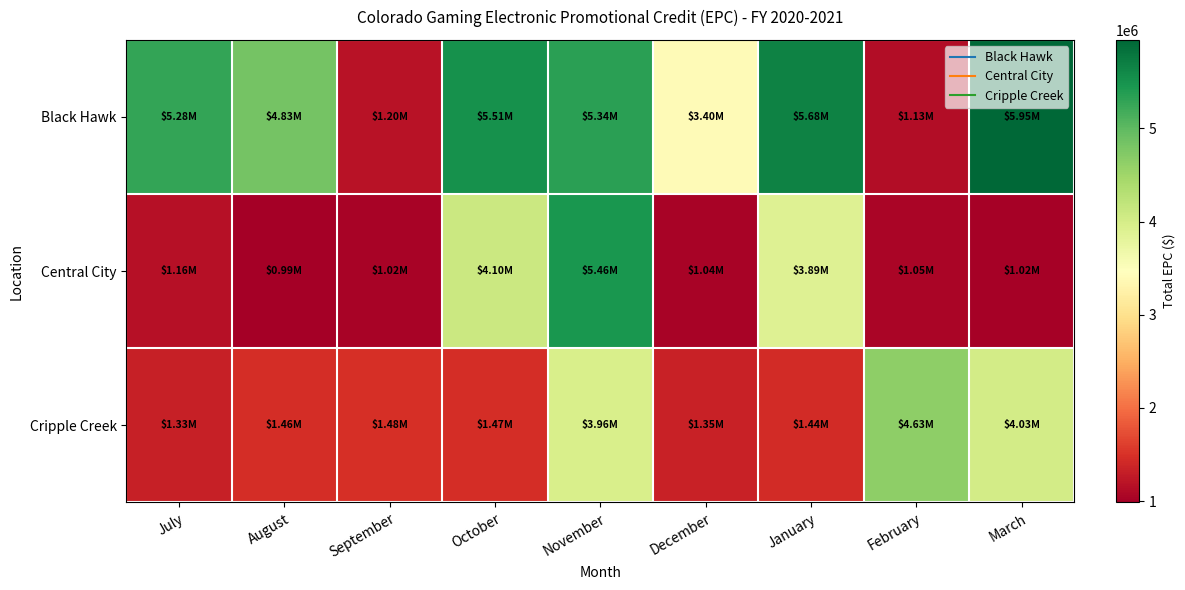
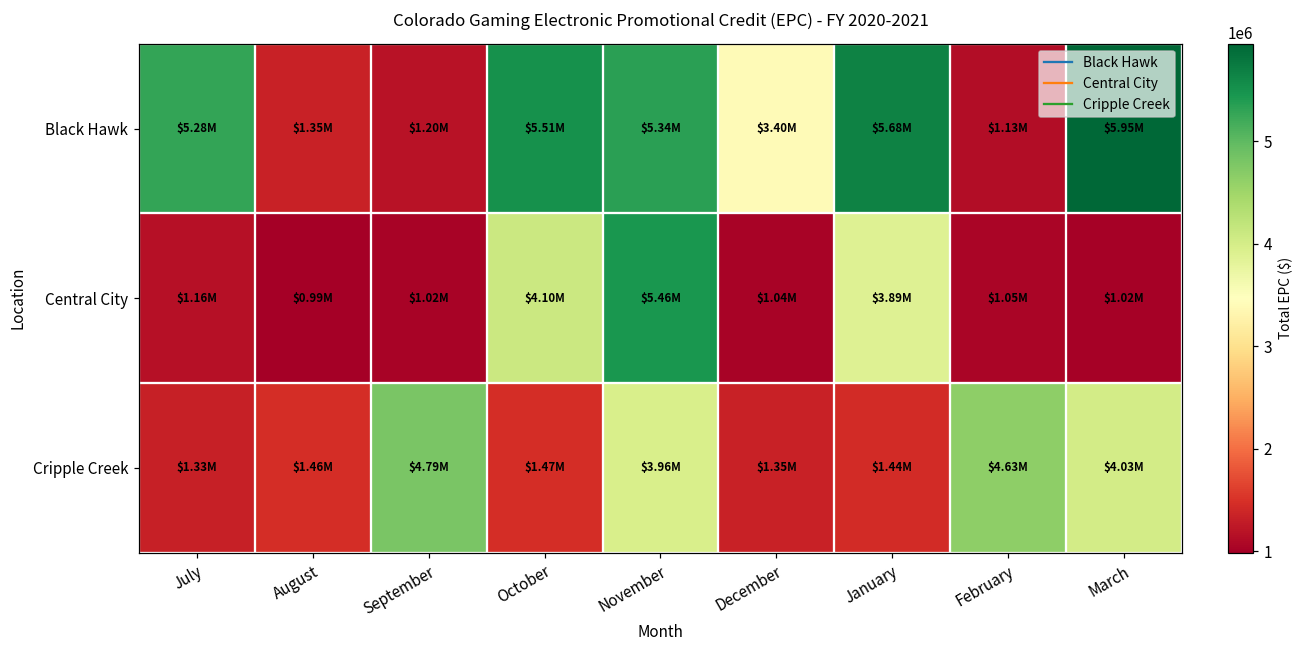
  {
    "Black Hawk": {
      "July": "$5.28M",
-     "August": "$4.83M",
+     "August": "$1.35M",
      "September": "$1.20M",
      "October": "$5.51M",
      "November": "$5.34M",
      "December": "$3.40M",
      "January": "$5.68M",
      "February": "$1.13M",
      "March": "$5.95M"
    },
    "Central City": {
      "July": "$1.16M",
      "August": "$0.99M",
      "September": "$1.02M",
      "October": "$4.10M",
      "November": "$5.46M",
      "December": "$1.04M",
      "January": "$3.89M",
      "February": "$1.05M",
      "March": "$1.02M"
    },
    "Cripple Creek": {
      "July": "$1.33M",
      "August": "$1.46M",
-     "September": "$1.48M",
+     "September": "$4.79M",
      "October": "$1.47M",
      "November": "$3.96M",
      "December": "$1.35M",
      "January": "$1.44M",
      "February": "$4.63M",
      "March": "$4.03M"
    }
  }
